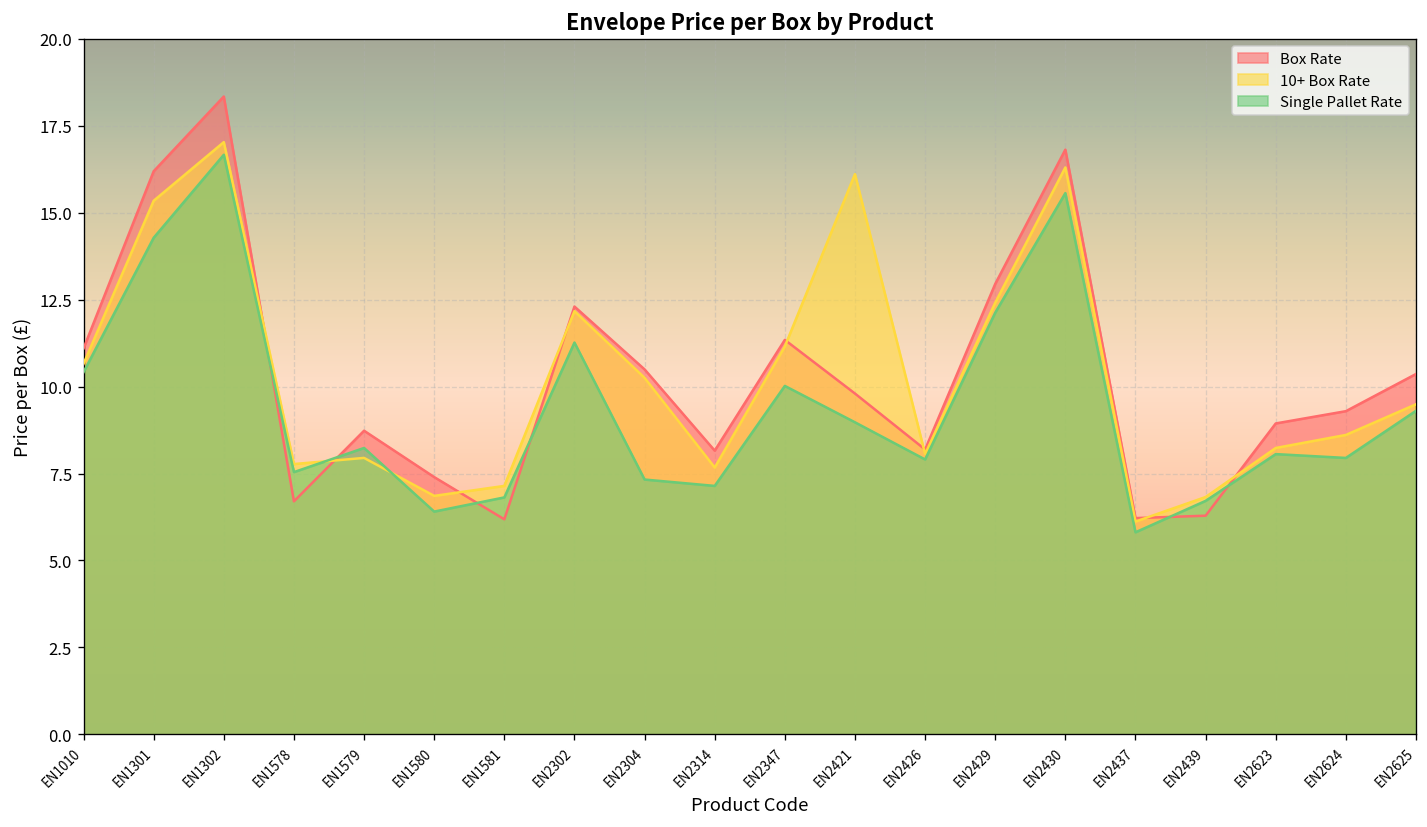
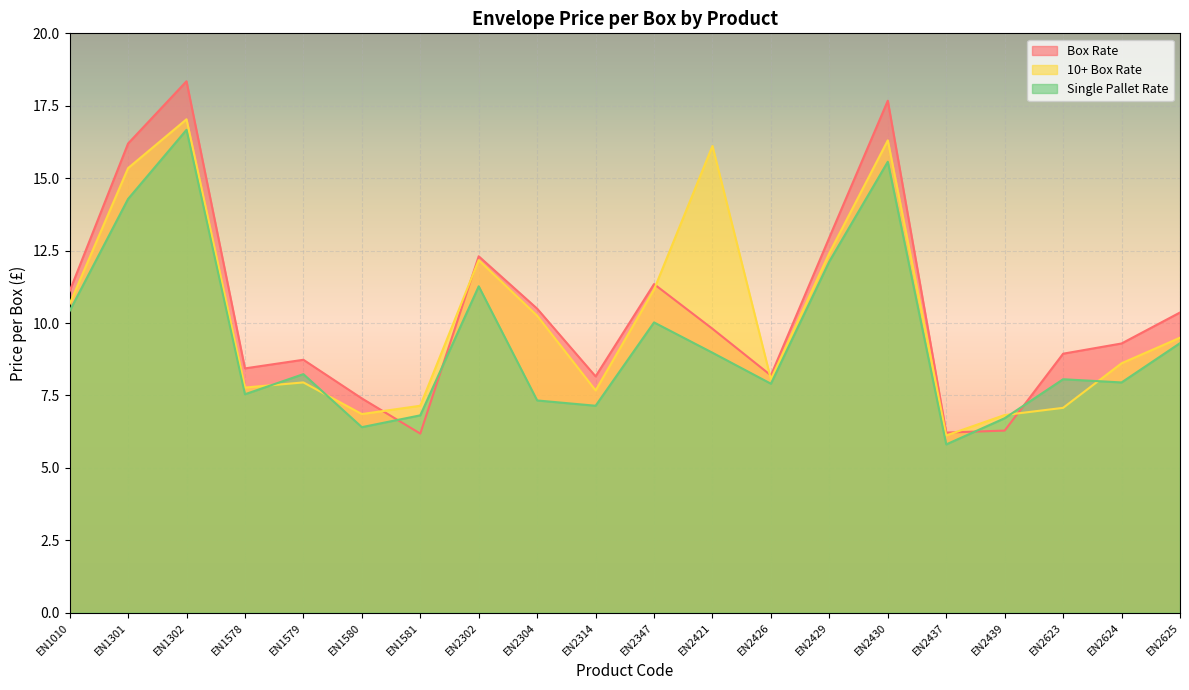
  {
    "Box Rate": {
      "EN1010": 11.1,
      "EN1301": 16.2,
      "EN1302": 18.3,
-     "EN1578": 6.7,
+     "EN1578": 8.4,
      "EN1579": 8.7,
      "EN1580": 7.4,
      "EN1581": 6.2,
      "EN2302": 12.3,
      "EN2304": 10.5,
      "EN2314": 8.2,
      "EN2347": 11.3,
      "EN2421": 9.8,
      "EN2426": 8.2,
      "EN2429": 13.0,
-     "EN2430": 16.8,
+     "EN2430": 17.7,
      "EN2437": 6.2,
      "EN2439": 6.3,
      "EN2623": 8.9,
      "EN2624": 9.3,
      "EN2625": 10.4
    },
    "10+ Box Rate": {
      "EN1010": 10.7,
      "EN1301": 15.3,
      "EN1302": 17.0,
      "EN1578": 7.8,
      "EN1579": 7.9,
      "EN1580": 6.9,
      "EN1581": 7.1,
      "EN2302": 12.2,
      "EN2304": 10.3,
      "EN2314": 7.7,
      "EN2347": 11.2,
      "EN2421": 16.1,
      "EN2426": 8.1,
      "EN2429": 12.4,
      "EN2430": 16.3,
      "EN2437": 6.1,
      "EN2439": 6.8,
-     "EN2623": 8.2,
+     "EN2623": 7.1,
      "EN2624": 8.6,
      "EN2625": 9.5
    },
    "Single Pallet Rate": {
      "EN1010": 10.4,
      "EN1301": 14.3,
      "EN1302": 16.7,
      "EN1578": 7.5,
      "EN1579": 8.2,
      "EN1580": 6.4,
      "EN1581": 6.8,
      "EN2302": 11.3,
      "EN2304": 7.3,
      "EN2314": 7.1,
      "EN2347": 10.0,
      "EN2421": 9.0,
      "EN2426": 7.9,
      "EN2429": 12.1,
      "EN2430": 15.6,
      "EN2437": 5.8,
      "EN2439": 6.7,
      "EN2623": 8.1,
      "EN2624": 7.9,
      "EN2625": 9.3
    }
  }
